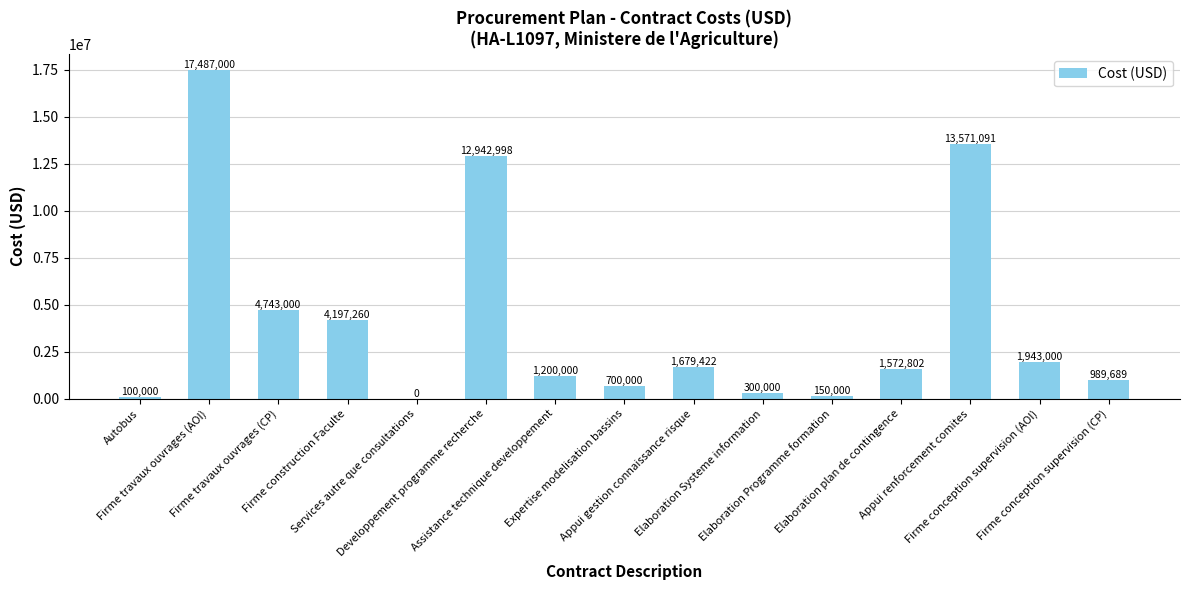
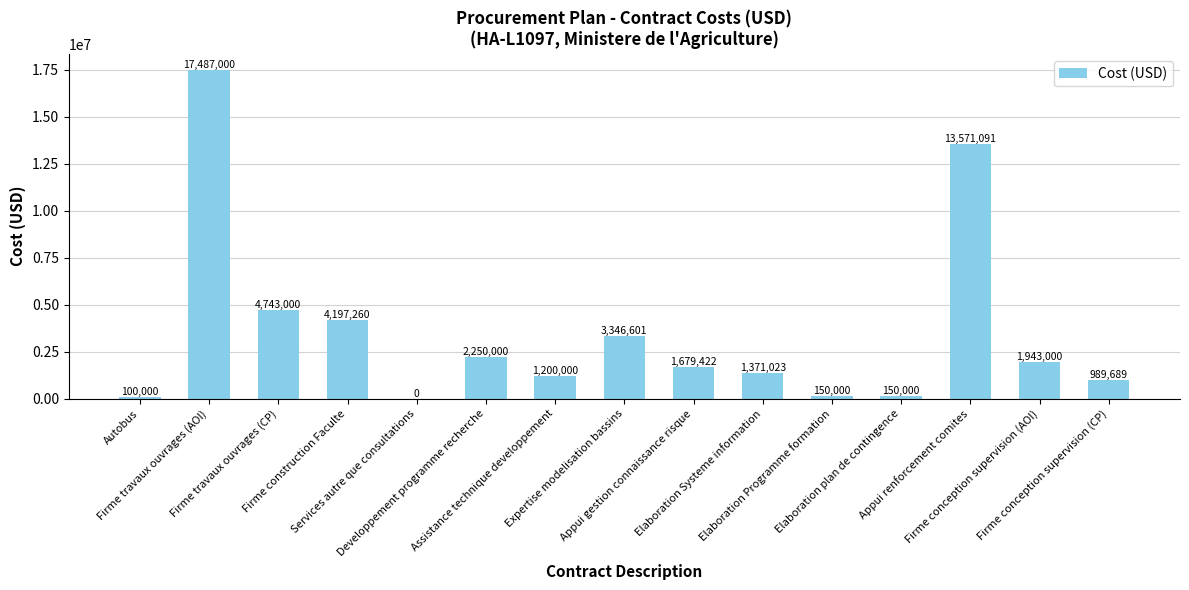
  {
    "Autobus": "100,000",
    "Firme travaux ouvrages (AOI)": "17,487,000",
    "Firme travaux ouvrages (CP)": "4,743,000",
    "Firme construction Faculte": "4,197,260",
    "Services autre que consultations": "0",
-   "Developpement programme recherche": "12,942,998",
+   "Developpement programme recherche": "2,250,000",
    "Assistance technique developpement": "1,200,000",
-   "Expertise modelisation bassins": "700,000",
+   "Expertise modelisation bassins": "3,346,601",
    "Appui gestion connaissance risque": "1,679,422",
-   "Elaboration Systeme information": "300,000",
+   "Elaboration Systeme information": "1,371,023",
    "Elaboration Programme formation": "150,000",
-   "Elaboration plan de contingence": "1,572,802",
+   "Elaboration plan de contingence": "150,000",
    "Appui renforcement comites": "13,571,091",
    "Firme conception supervision (AOI)": "1,943,000",
    "Firme conception supervision (CP)": "989,689"
  }
